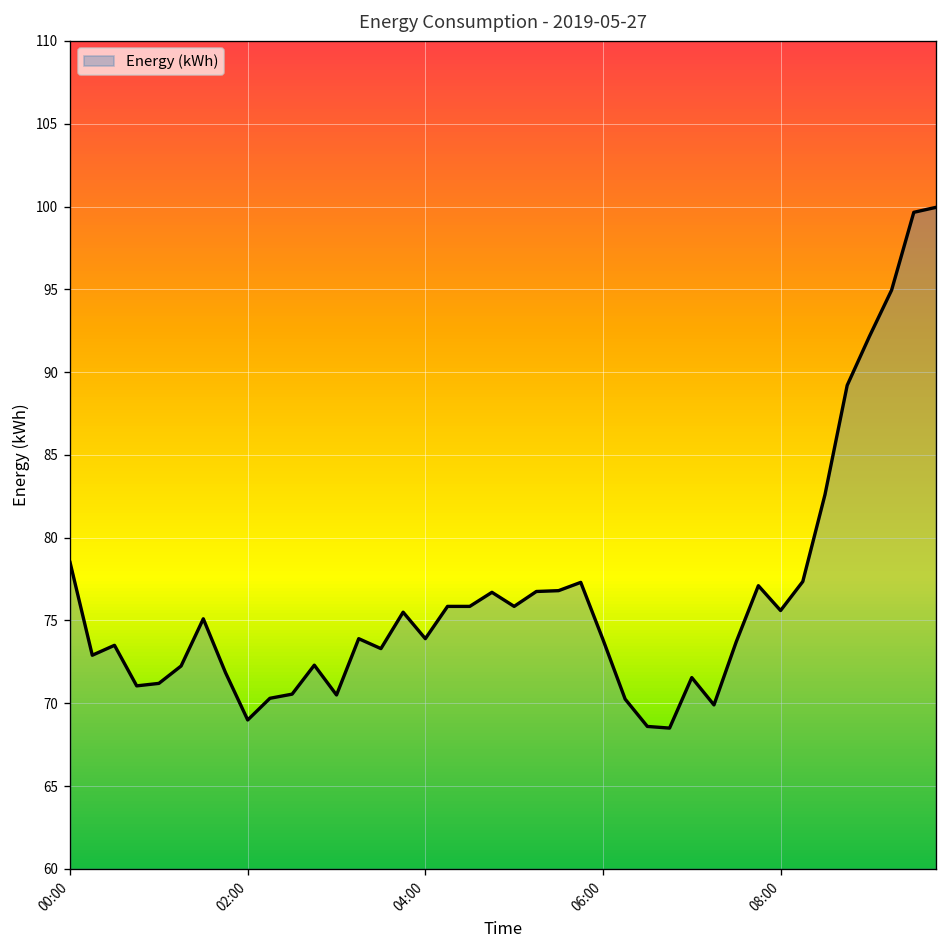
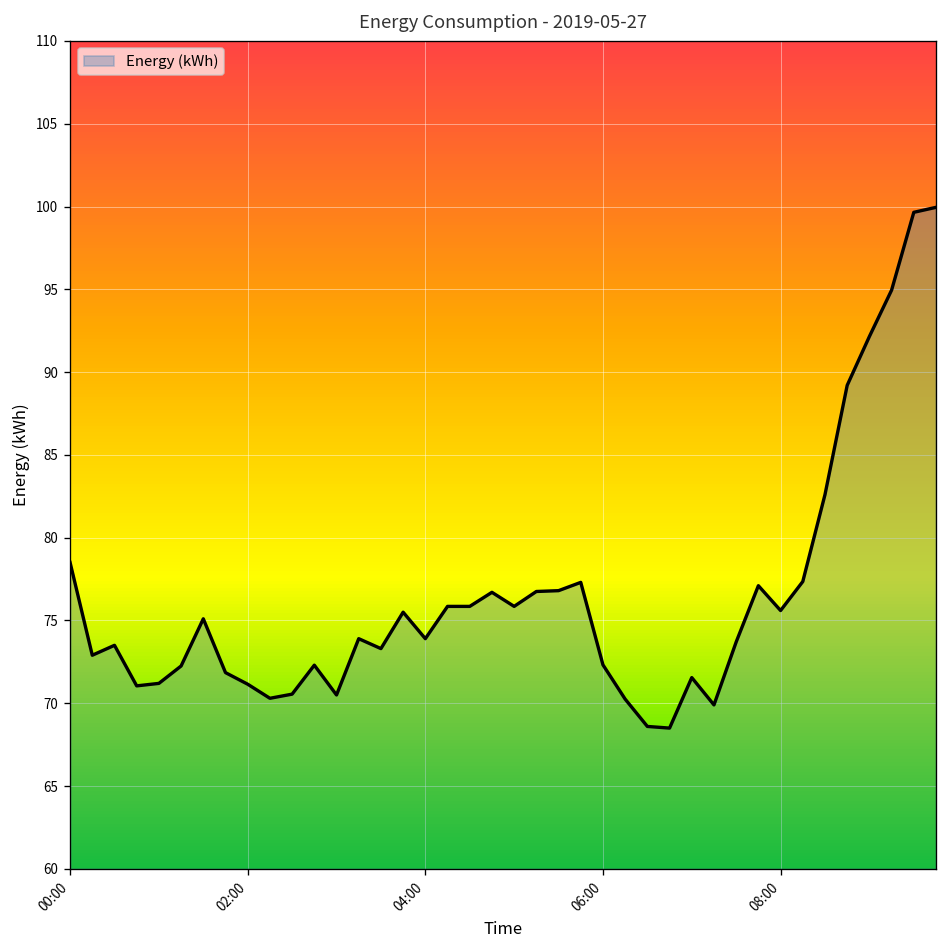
  {
    "00:00": 78.5,
-   "02:00": 69.0,
+   "02:00": 71.2,
    "04:00": 73.9,
-   "06:00": 73.9,
+   "06:00": 72.3,
    "08:00": 75.6
  }
